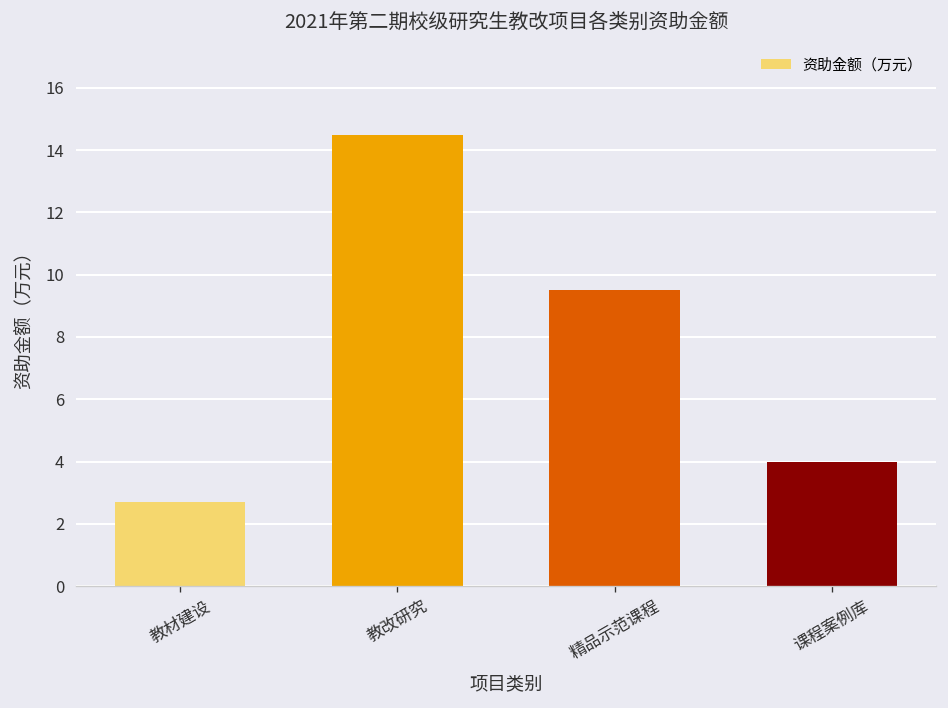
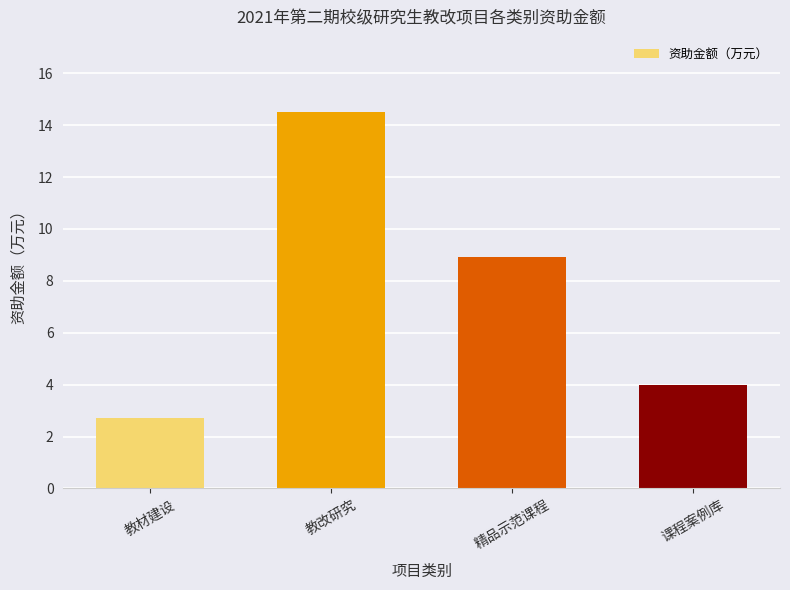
  {
    "教材建设": 2.7,
    "教改研究": 14.5,
-   "精品示范课程": 9.5,
+   "精品示范课程": 8.9,
    "课程案例库": 4.0
  }
